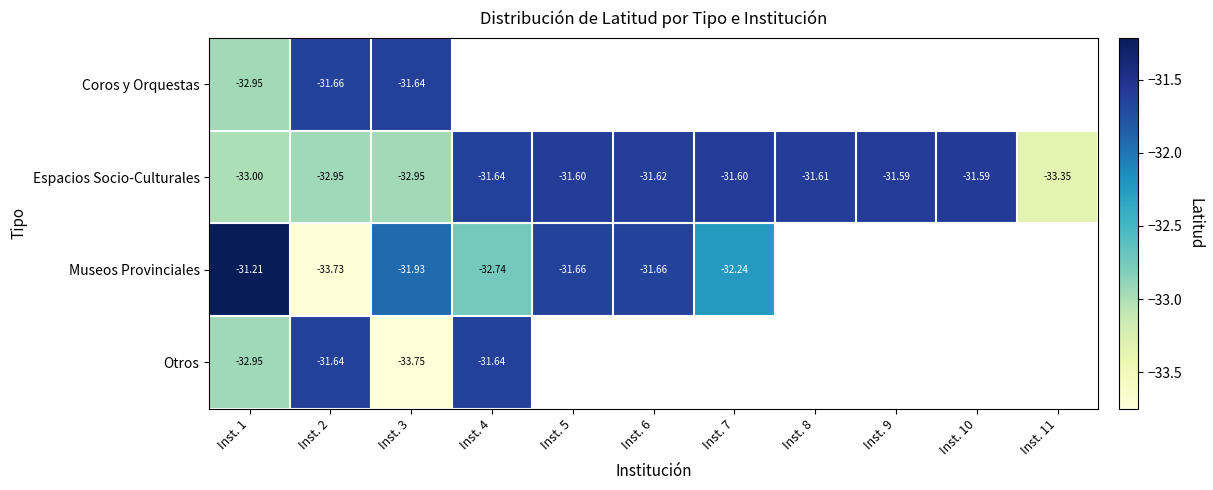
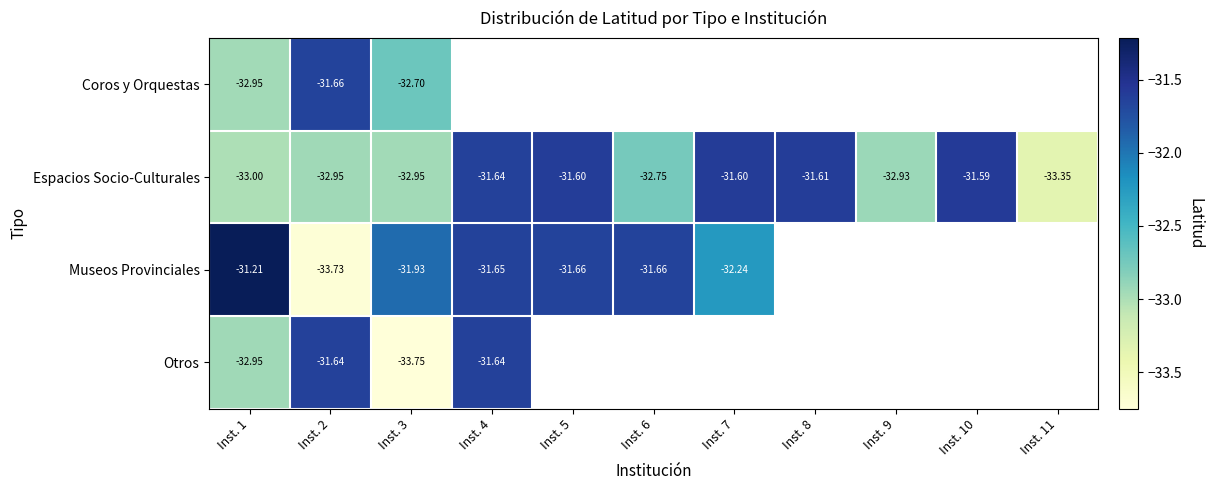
  {
    "Coros y Orquestas": {
      "Inst. 1": -32.95,
      "Inst. 2": -31.66,
-     "Inst. 3": -31.64
+     "Inst. 3": -32.70
    },
    "Espacios Socio-Culturales": {
      "Inst. 1": -33.00,
      "Inst. 2": -32.95,
      "Inst. 3": -32.95,
      "Inst. 4": -31.64,
      "Inst. 5": -31.60,
-     "Inst. 6": -31.62,
+     "Inst. 6": -32.75,
      "Inst. 7": -31.60,
      "Inst. 8": -31.61,
-     "Inst. 9": -31.59,
+     "Inst. 9": -32.93,
      "Inst. 10": -31.59,
      "Inst. 11": -33.35
    },
    "Museos Provinciales": {
      "Inst. 1": -31.21,
      "Inst. 2": -33.73,
      "Inst. 3": -31.93,
-     "Inst. 4": -32.74,
+     "Inst. 4": -31.65,
      "Inst. 5": -31.66,
      "Inst. 6": -31.66,
      "Inst. 7": -32.24
    },
    "Otros": {
      "Inst. 1": -32.95,
      "Inst. 2": -31.64,
      "Inst. 3": -33.75,
      "Inst. 4": -31.64
    }
  }
